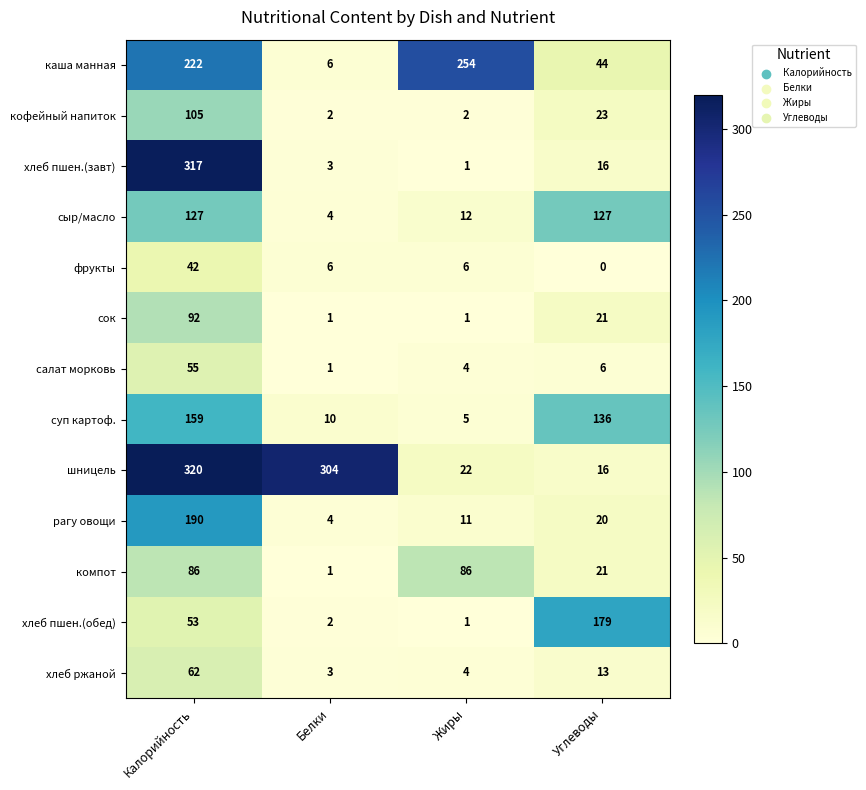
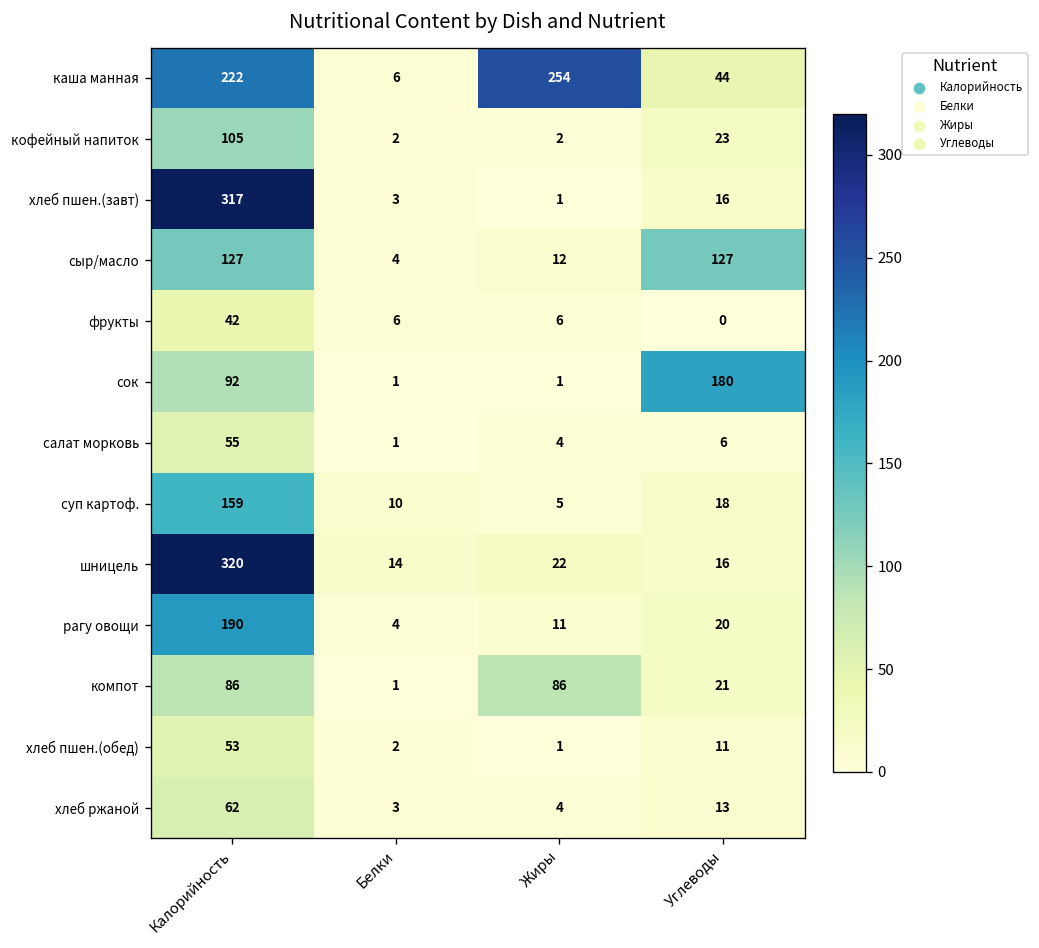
  {
    "каша манная": {
      "Калорийность": 222,
      "Белки": 6,
      "Жиры": 254,
      "Углеводы": 44
    },
    "кофейный напиток": {
      "Калорийность": 105,
      "Белки": 2,
      "Жиры": 2,
      "Углеводы": 23
    },
    "хлеб пшен.(завт)": {
      "Калорийность": 317,
      "Белки": 3,
      "Жиры": 1,
      "Углеводы": 16
    },
    "сыр/масло": {
      "Калорийность": 127,
      "Белки": 4,
      "Жиры": 12,
      "Углеводы": 127
    },
    "фрукты": {
      "Калорийность": 42,
      "Белки": 6,
      "Жиры": 6,
      "Углеводы": 0
    },
    "сок": {
      "Калорийность": 92,
      "Белки": 1,
      "Жиры": 1,
-     "Углеводы": 21
+     "Углеводы": 180
    },
    "салат морковь": {
      "Калорийность": 55,
      "Белки": 1,
      "Жиры": 4,
      "Углеводы": 6
    },
    "суп картоф.": {
      "Калорийность": 159,
      "Белки": 10,
      "Жиры": 5,
-     "Углеводы": 136
+     "Углеводы": 18
    },
    "шницель": {
      "Калорийность": 320,
-     "Белки": 304,
+     "Белки": 14,
      "Жиры": 22,
      "Углеводы": 16
    },
    "рагу овощи": {
      "Калорийность": 190,
      "Белки": 4,
      "Жиры": 11,
      "Углеводы": 20
    },
    "компот": {
      "Калорийность": 86,
      "Белки": 1,
      "Жиры": 86,
      "Углеводы": 21
    },
    "хлеб пшен.(обед)": {
      "Калорийность": 53,
      "Белки": 2,
      "Жиры": 1,
-     "Углеводы": 179
+     "Углеводы": 11
    },
    "хлеб ржаной": {
      "Калорийность": 62,
      "Белки": 3,
      "Жиры": 4,
      "Углеводы": 13
    }
  }
